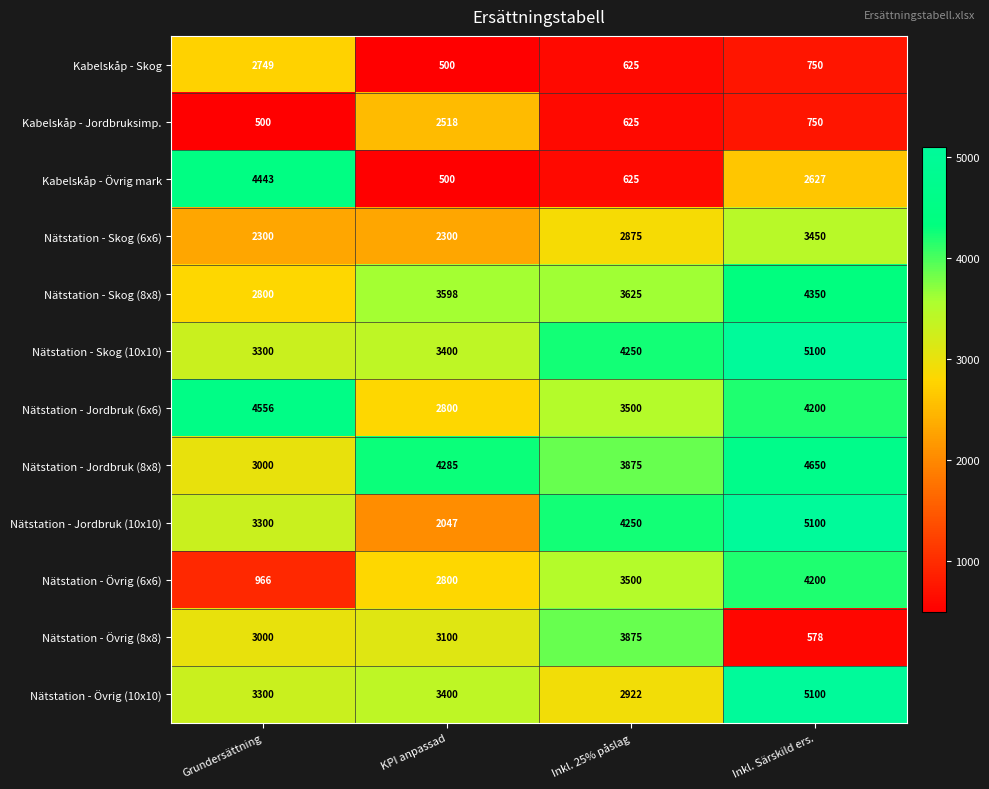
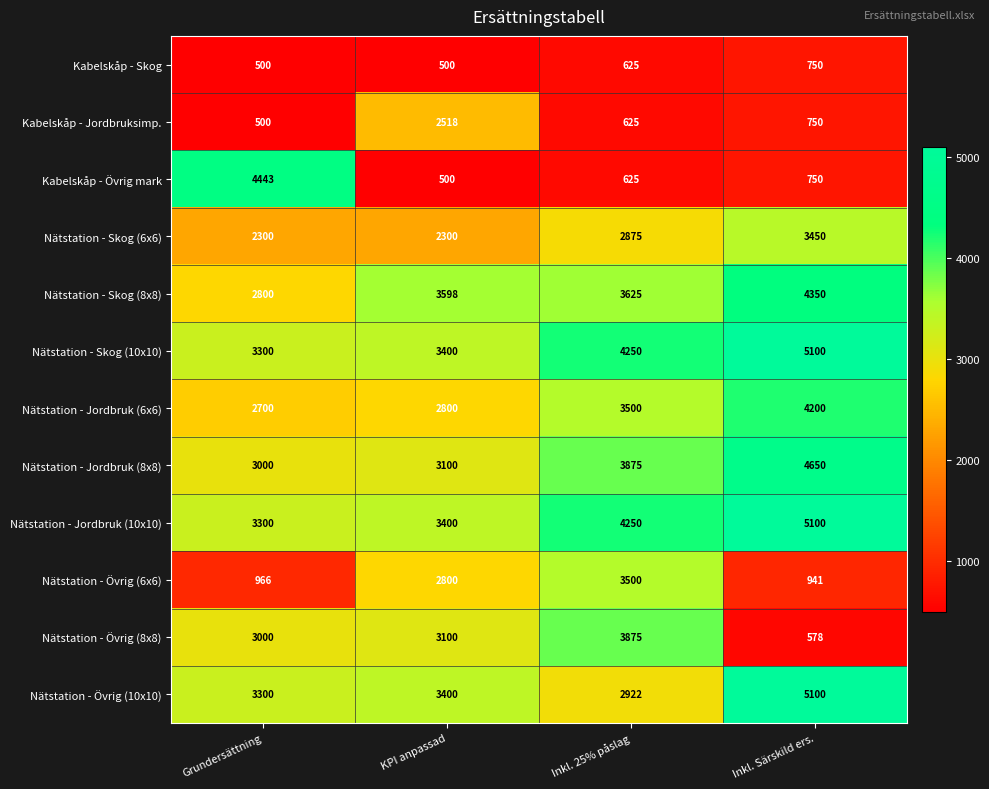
  {
    "Kabelskåp - Skog": {
-     "Grundersättning": 2749,
+     "Grundersättning": 500,
      "KPI anpassad": 500,
      "Inkl. 25% påslag": 625,
      "Inkl. Särskild ers.": 750
    },
    "Kabelskåp - Jordbruksimp.": {
      "Grundersättning": 500,
      "KPI anpassad": 2518,
      "Inkl. 25% påslag": 625,
      "Inkl. Särskild ers.": 750
    },
    "Kabelskåp - Övrig mark": {
      "Grundersättning": 4443,
      "KPI anpassad": 500,
      "Inkl. 25% påslag": 625,
-     "Inkl. Särskild ers.": 2627
+     "Inkl. Särskild ers.": 750
    },
    "Nätstation - Skog (6x6)": {
      "Grundersättning": 2300,
      "KPI anpassad": 2300,
      "Inkl. 25% påslag": 2875,
      "Inkl. Särskild ers.": 3450
    },
    "Nätstation - Skog (8x8)": {
      "Grundersättning": 2800,
      "KPI anpassad": 3598,
      "Inkl. 25% påslag": 3625,
      "Inkl. Särskild ers.": 4350
    },
    "Nätstation - Skog (10x10)": {
      "Grundersättning": 3300,
      "KPI anpassad": 3400,
      "Inkl. 25% påslag": 4250,
      "Inkl. Särskild ers.": 5100
    },
    "Nätstation - Jordbruk (6x6)": {
-     "Grundersättning": 4556,
+     "Grundersättning": 2700,
      "KPI anpassad": 2800,
      "Inkl. 25% påslag": 3500,
      "Inkl. Särskild ers.": 4200
    },
    "Nätstation - Jordbruk (8x8)": {
      "Grundersättning": 3000,
-     "KPI anpassad": 4285,
+     "KPI anpassad": 3100,
      "Inkl. 25% påslag": 3875,
      "Inkl. Särskild ers.": 4650
    },
    "Nätstation - Jordbruk (10x10)": {
      "Grundersättning": 3300,
-     "KPI anpassad": 2047,
+     "KPI anpassad": 3400,
      "Inkl. 25% påslag": 4250,
      "Inkl. Särskild ers.": 5100
    },
    "Nätstation - Övrig (6x6)": {
      "Grundersättning": 966,
      "KPI anpassad": 2800,
      "Inkl. 25% påslag": 3500,
-     "Inkl. Särskild ers.": 4200
+     "Inkl. Särskild ers.": 941
    },
    "Nätstation - Övrig (8x8)": {
      "Grundersättning": 3000,
      "KPI anpassad": 3100,
      "Inkl. 25% påslag": 3875,
      "Inkl. Särskild ers.": 578
    },
    "Nätstation - Övrig (10x10)": {
      "Grundersättning": 3300,
      "KPI anpassad": 3400,
      "Inkl. 25% påslag": 2922,
      "Inkl. Särskild ers.": 5100
    }
  }
